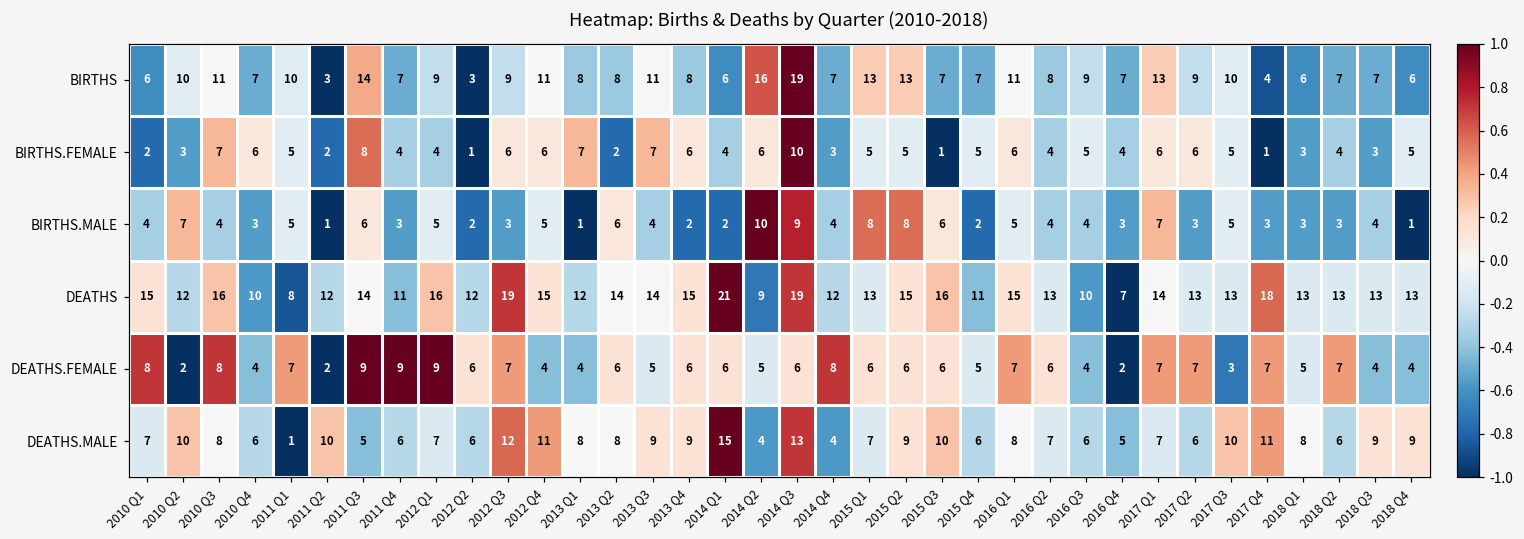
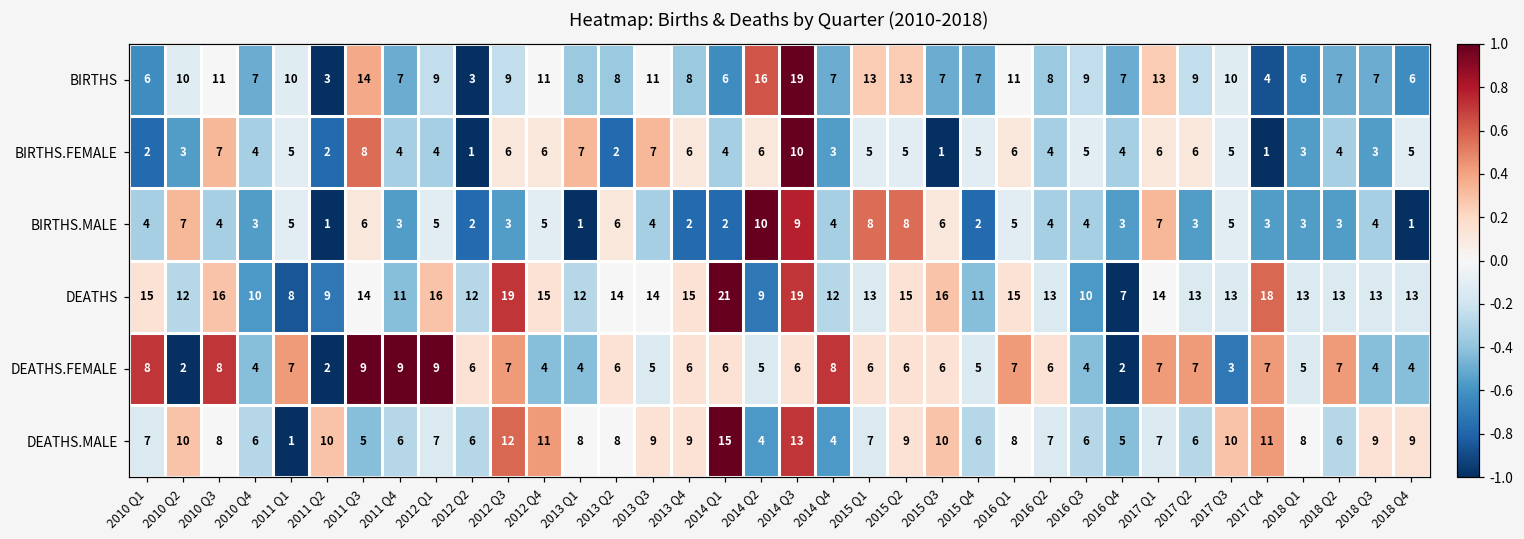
  {
    "BIRTHS.FEMALE": {
      "2010 Q1": 2,
      "2010 Q2": 3,
      "2010 Q3": 7,
-     "2010 Q4": 6,
+     "2010 Q4": 4,
      "2011 Q1": 5,
      "2011 Q2": 2,
      "2011 Q3": 8,
      "2011 Q4": 4,
      "2012 Q1": 4,
      "2012 Q2": 1,
      "2012 Q3": 6,
      "2012 Q4": 6,
      "2013 Q1": 7,
      "2013 Q2": 2,
      "2013 Q3": 7,
      "2013 Q4": 6,
      "2014 Q1": 4,
      "2014 Q2": 6,
      "2014 Q3": 10,
      "2014 Q4": 3,
      "2015 Q1": 5,
      "2015 Q2": 5,
      "2015 Q3": 1,
      "2015 Q4": 5,
      "2016 Q1": 6,
      "2016 Q2": 4,
      "2016 Q3": 5,
      "2016 Q4": 4,
      "2017 Q1": 6,
      "2017 Q2": 6,
      "2017 Q3": 5,
      "2017 Q4": 1,
      "2018 Q1": 3,
      "2018 Q2": 4,
      "2018 Q3": 3,
      "2018 Q4": 5
    },
    "DEATHS": {
      "2010 Q1": 15,
      "2010 Q2": 12,
      "2010 Q3": 16,
      "2010 Q4": 10,
      "2011 Q1": 8,
-     "2011 Q2": 12,
+     "2011 Q2": 9,
      "2011 Q3": 14,
      "2011 Q4": 11,
      "2012 Q1": 16,
      "2012 Q2": 12,
      "2012 Q3": 19,
      "2012 Q4": 15,
      "2013 Q1": 12,
      "2013 Q2": 14,
      "2013 Q3": 14,
      "2013 Q4": 15,
      "2014 Q1": 21,
      "2014 Q2": 9,
      "2014 Q3": 19,
      "2014 Q4": 12,
      "2015 Q1": 13,
      "2015 Q2": 15,
      "2015 Q3": 16,
      "2015 Q4": 11,
      "2016 Q1": 15,
      "2016 Q2": 13,
      "2016 Q3": 10,
      "2016 Q4": 7,
      "2017 Q1": 14,
      "2017 Q2": 13,
      "2017 Q3": 13,
      "2017 Q4": 18,
      "2018 Q1": 13,
      "2018 Q2": 13,
      "2018 Q3": 13,
      "2018 Q4": 13
    }
  }
